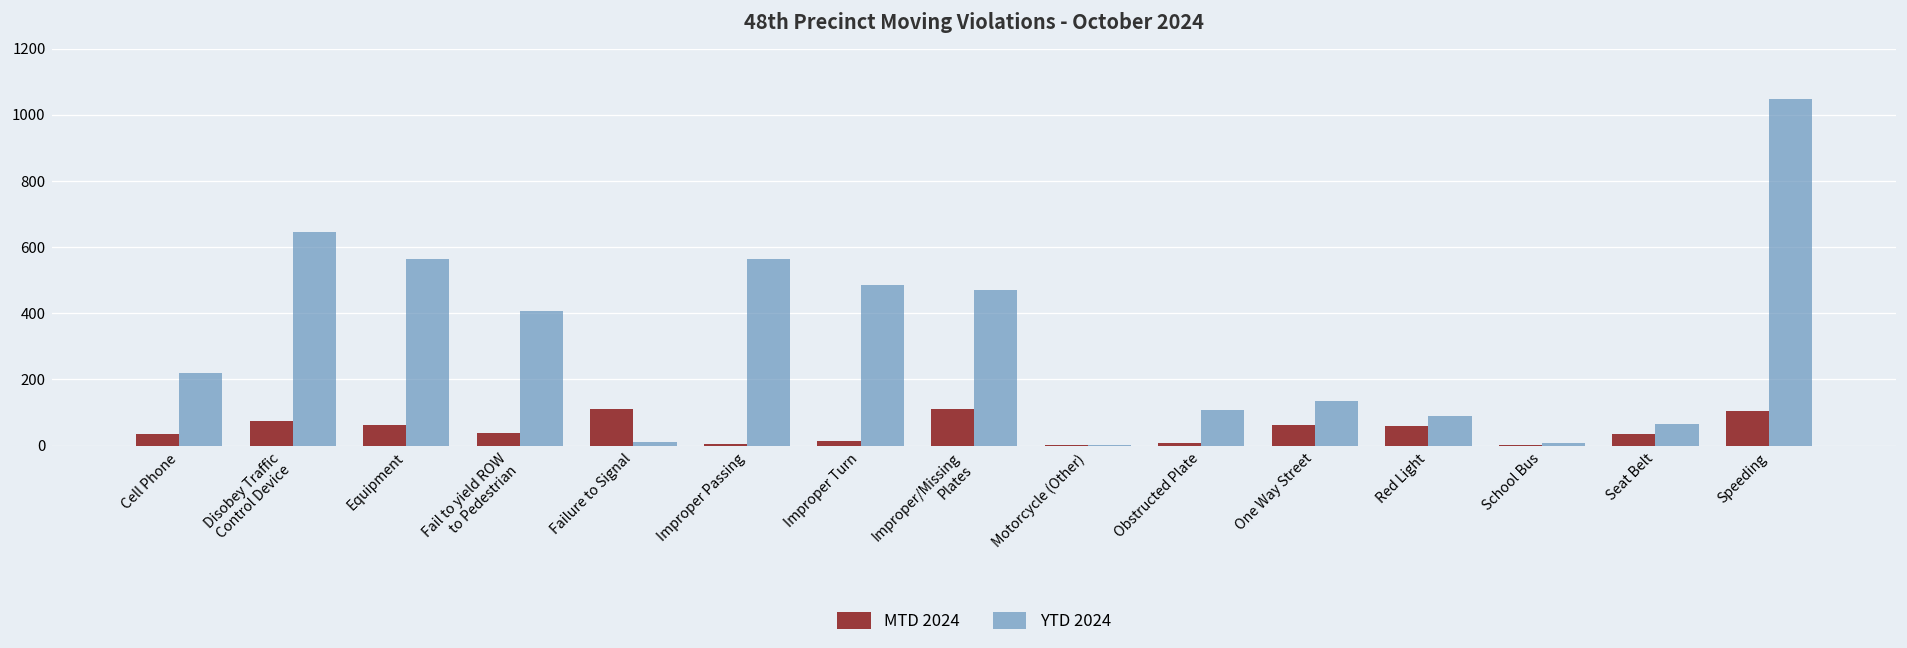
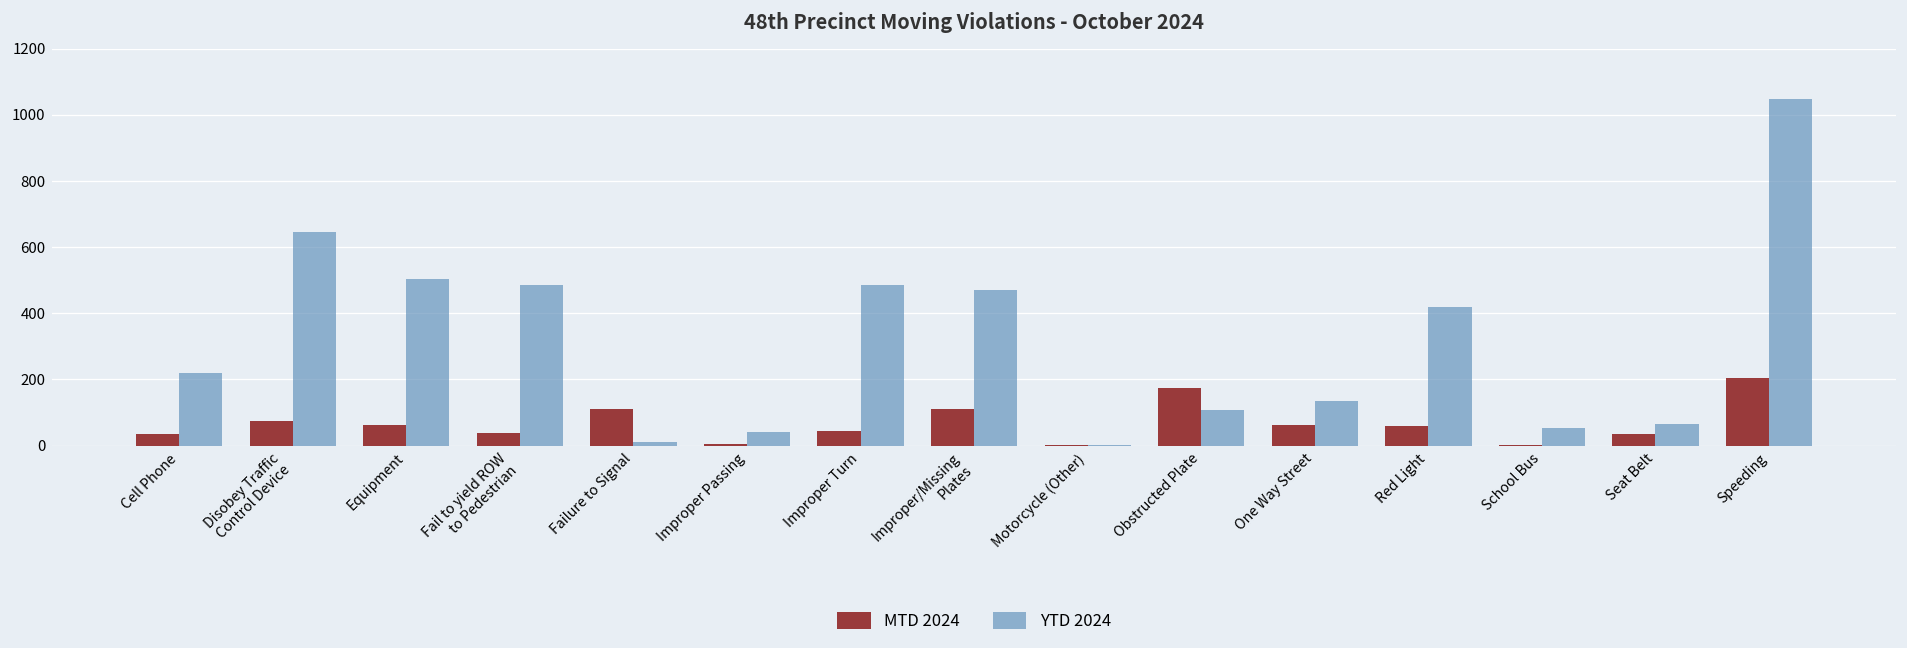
  {
    "MTD 2024": {
      "Cell Phone": 30,
      "Disobey Traffic Control Device": 70,
      "Equipment": 60,
      "Fail to yield ROW to Pedestrian": 40,
      "Failure to Signal": 110,
-     "Improper Turn": 20,
+     "Improper Turn": 50,
      "Improper/Missing Plates": 110,
-     "Obstructed Plate": 10,
+     "Obstructed Plate": 170,
      "One Way Street": 60,
      "Red Light": 60,
      "Seat Belt": 30,
-     "Speeding": 110
+     "Speeding": 200
    },
    "YTD 2024": {
      "Cell Phone": 220,
      "Disobey Traffic Control Device": 650,
-     "Equipment": 560,
-     "Fail to yield ROW to Pedestrian": 410,
+     "Equipment": 500,
+     "Fail to yield ROW to Pedestrian": 490,
      "Failure to Signal": 10,
-     "Improper Passing": 560,
+     "Improper Passing": 40,
      "Improper Turn": 490,
      "Improper/Missing Plates": 470,
      "Obstructed Plate": 110,
      "One Way Street": 130,
-     "Red Light": 90,
-     "School Bus": 10,
+     "Red Light": 420,
+     "School Bus": 50,
      "Seat Belt": 60,
      "Speeding": 1050
    }
  }
